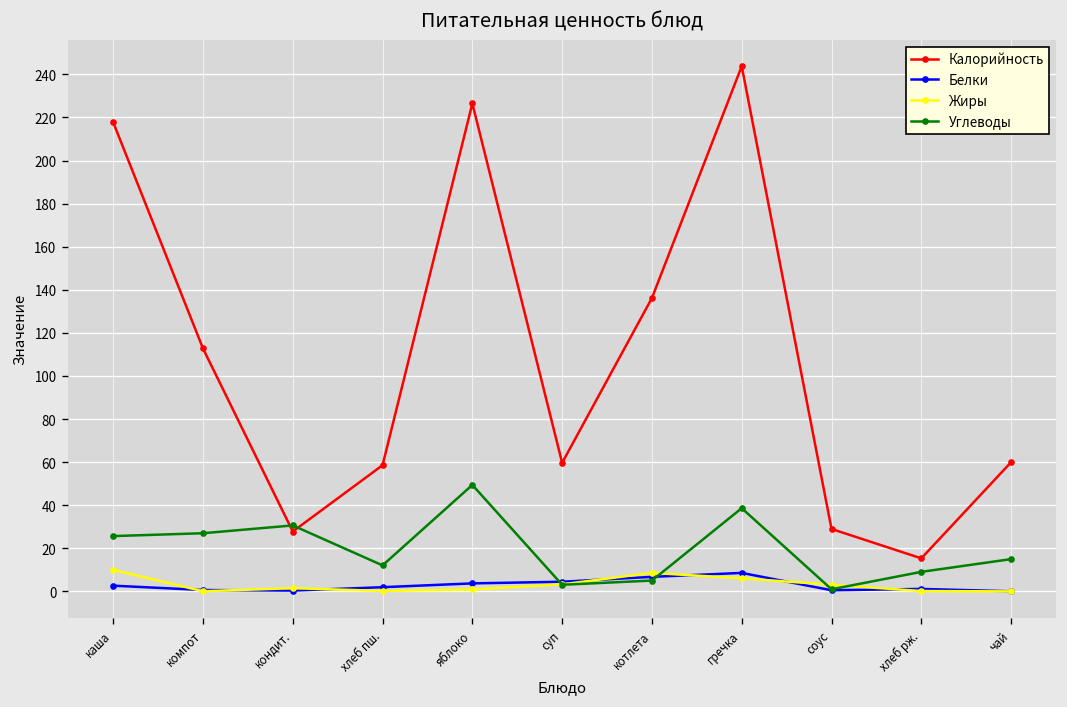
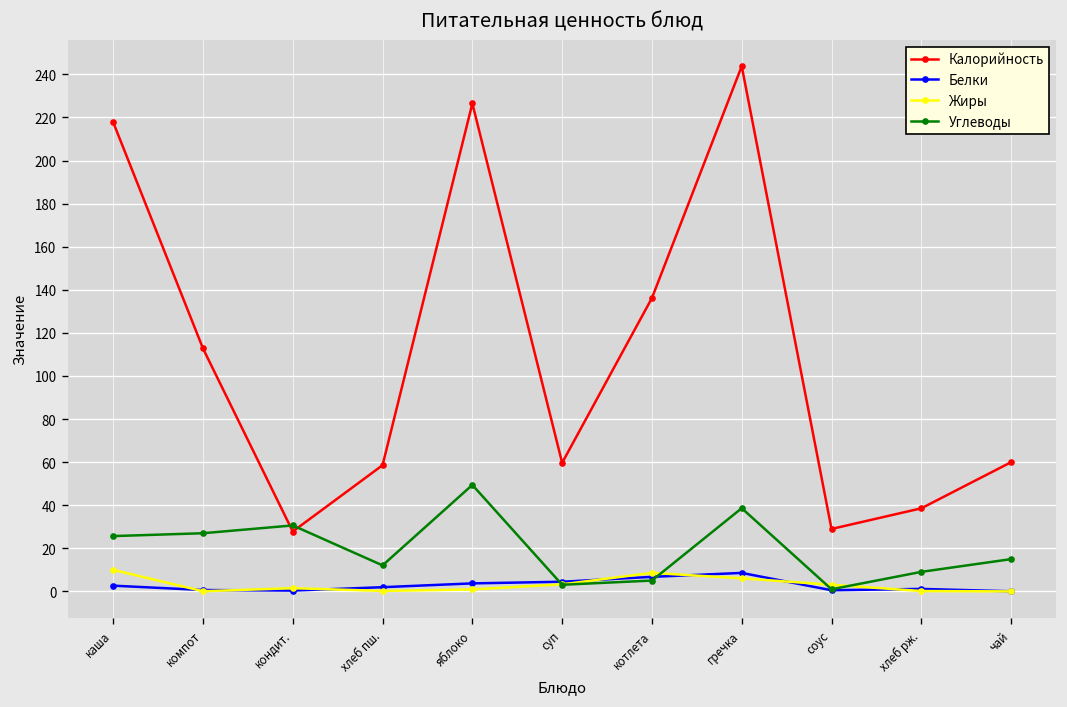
  {
    "Калорийность": {
      "каша": 218,
      "компот": 113,
      "кондит.": 28,
      "хлеб пш.": 59,
      "яблоко": 227,
      "суп": 60,
      "котлета": 136,
      "гречка": 244,
      "соус": 29,
-     "хлеб рж.": 15,
+     "хлеб рж.": 39,
      "чай": 60
    },
    "Белки": {
      "каша": 3,
      "хлеб пш.": 2,
      "яблоко": 4,
      "котлета": 7,
      "гречка": 9
    },
    "Жиры": {
      "каша": 10,
      "хлеб пш.": 0,
      "яблоко": 1,
      "котлета": 9,
      "гречка": 6,
      "соус": 3
    },
    "Углеводы": {
      "каша": 26,
      "компот": 27,
      "кондит.": 31,
      "хлеб пш.": 12,
      "яблоко": 49,
      "котлета": 5,
      "гречка": 39,
      "хлеб рж.": 9,
      "чай": 15
    }
  }
